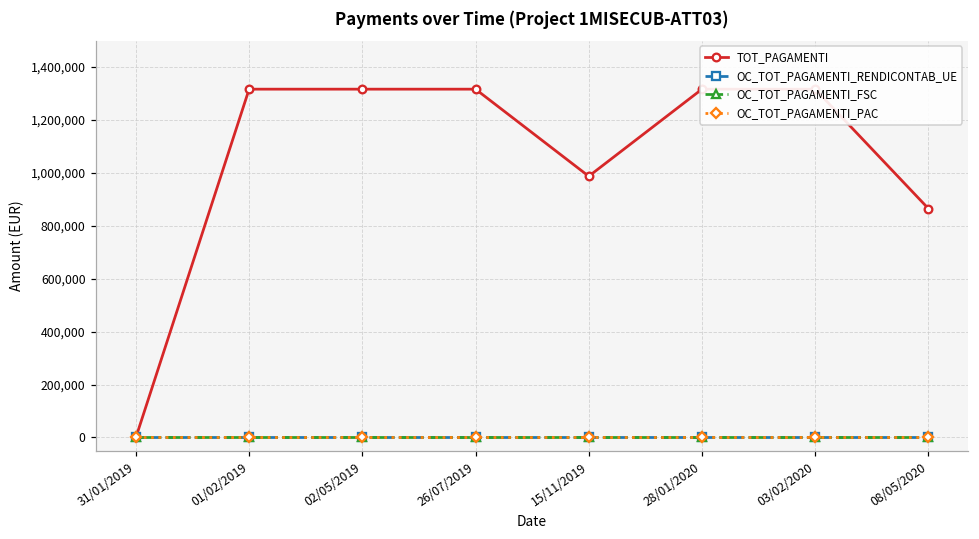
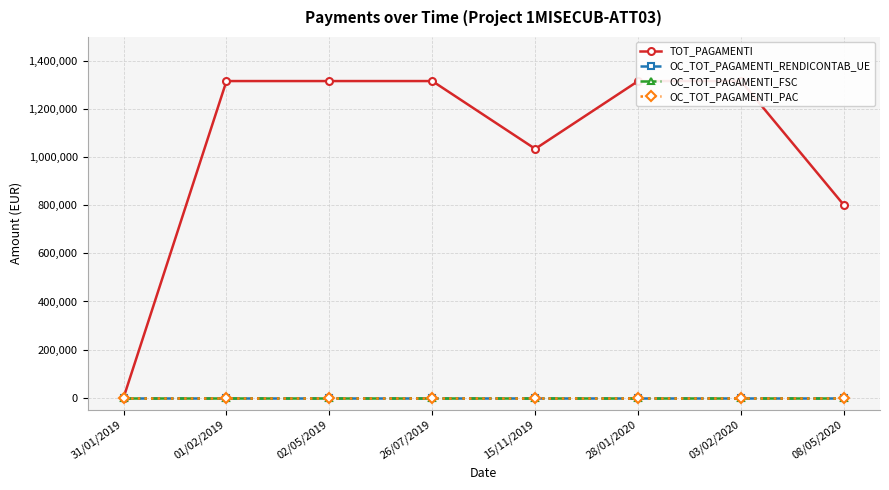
  {
    "TOT_PAGAMENTI": {
      "01/02/2019": "1,320,000",
      "02/05/2019": "1,320,000",
      "26/07/2019": "1,320,000",
-     "15/11/2019": "990,000",
-     "08/05/2020": "870,000"
+     "15/11/2019": "1,030,000",
+     "08/05/2020": "800,000"
    },
    "OC_TOT_PAGAMENTI_PAC": {
      "01/02/2019": "0",
      "02/05/2019": "0",
      "26/07/2019": "0",
      "15/11/2019": "0",
      "28/01/2020": "0",
      "03/02/2020": "0",
      "08/05/2020": "0"
    }
  }
